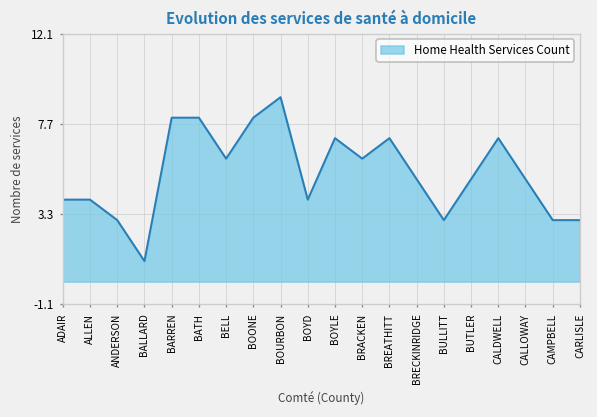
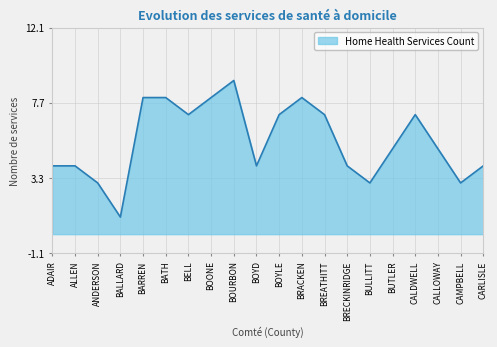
  {
    "ADAIR": 4,
    "ALLEN": 4,
    "ANDERSON": 3,
    "BALLARD": 1,
    "BARREN": 8,
    "BATH": 8,
-   "BELL": 6,
+   "BELL": 7,
    "BOONE": 8,
    "BOURBON": 9,
    "BOYD": 4,
    "BOYLE": 7,
-   "BRACKEN": 6,
+   "BRACKEN": 8,
    "BREATHITT": 7,
-   "BRECKINRIDGE": 5,
+   "BRECKINRIDGE": 4,
    "BULLITT": 3,
    "BUTLER": 5,
    "CALDWELL": 7,
    "CALLOWAY": 5,
    "CAMPBELL": 3,
-   "CARLISLE": 3
+   "CARLISLE": 4
  }
